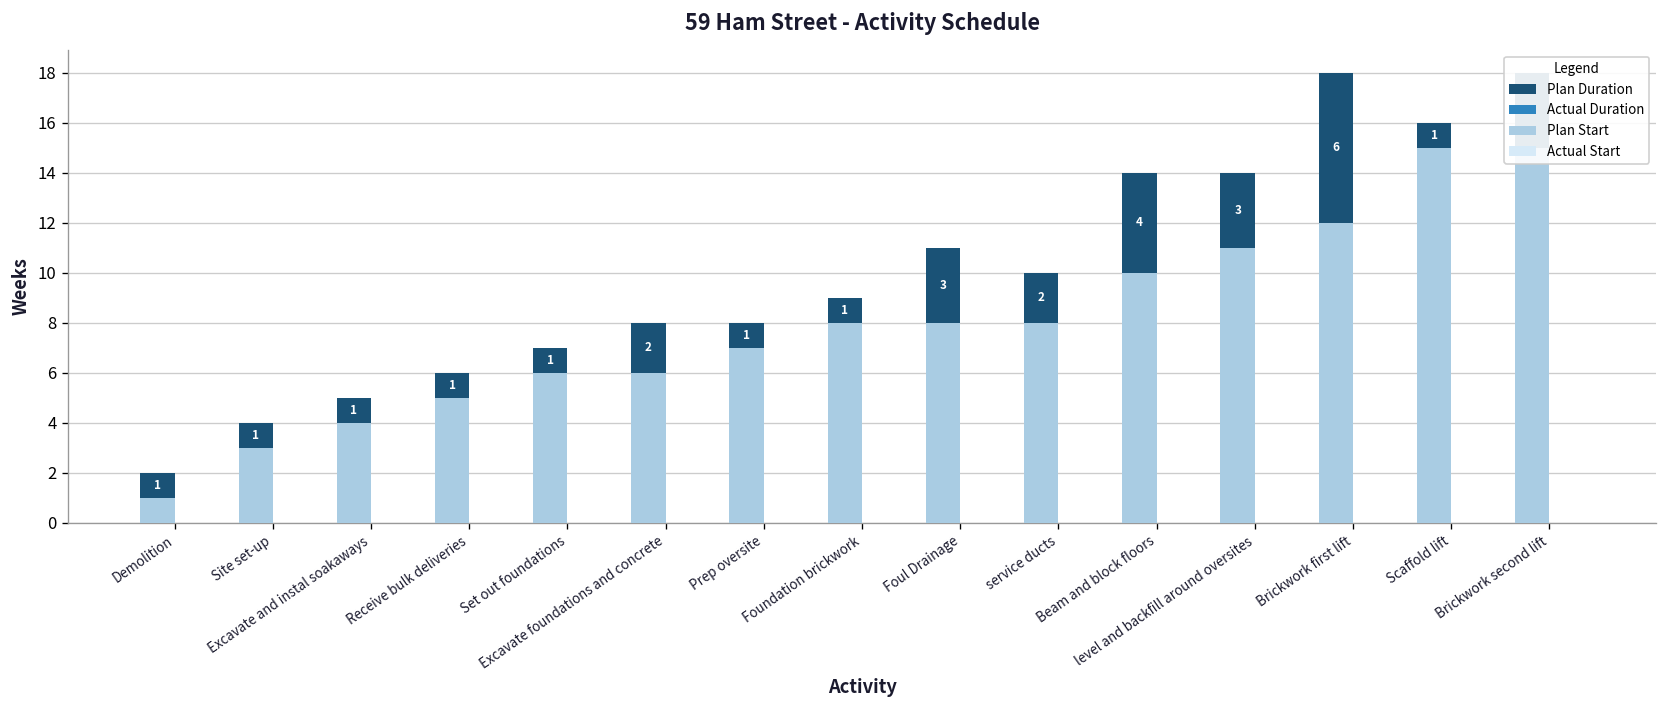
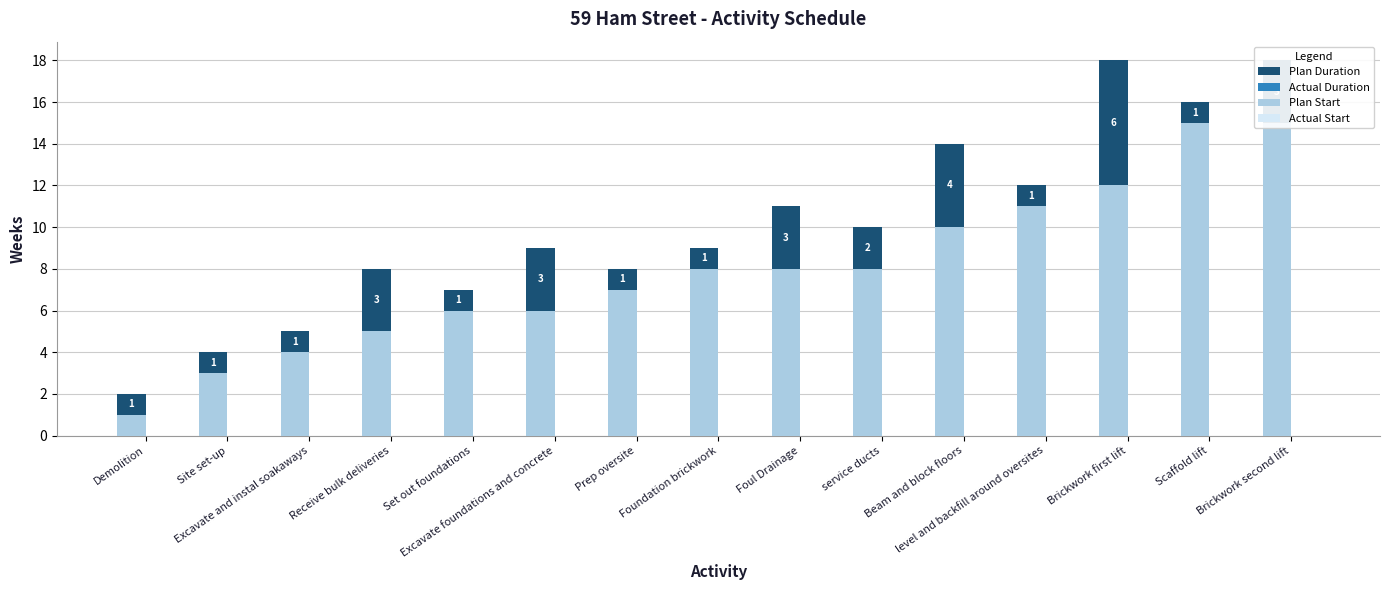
  {
    "Plan Duration": {
      "Demolition": 1,
      "Site set-up": 1,
      "Excavate and instal soakaways": 1,
-     "Receive bulk deliveries": 1,
+     "Receive bulk deliveries": 3,
      "Set out foundations": 1,
-     "Excavate foundations and concrete": 2,
+     "Excavate foundations and concrete": 3,
      "Prep oversite": 1,
      "Foundation brickwork": 1,
      "Foul Drainage": 3,
      "service ducts": 2,
      "Beam and block floors": 4,
-     "level and backfill around oversites": 3,
+     "level and backfill around oversites": 1,
      "Brickwork first lift": 6,
      "Scaffold lift": 1
    }
  }
